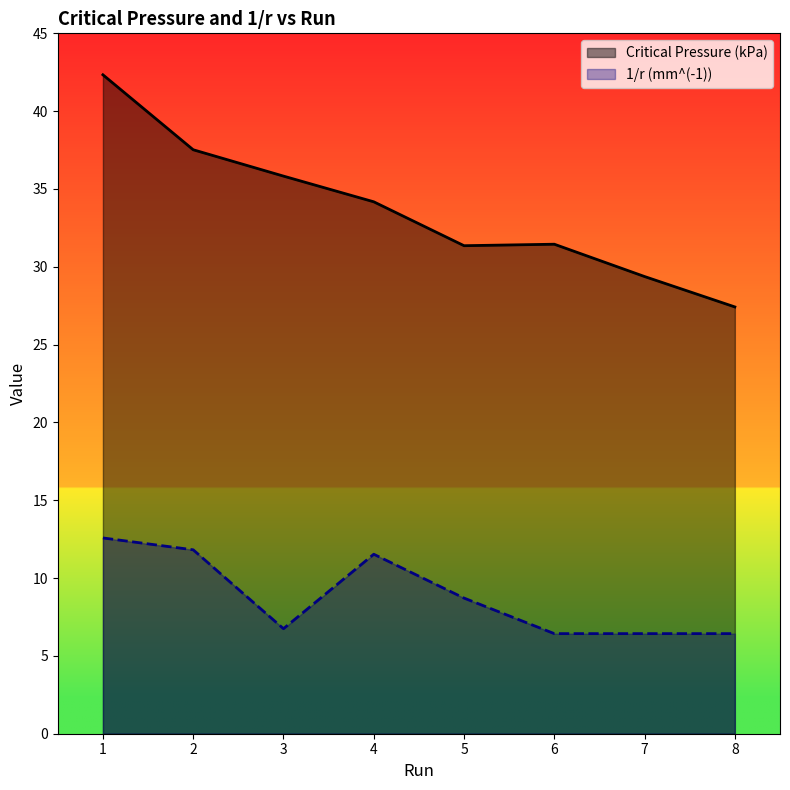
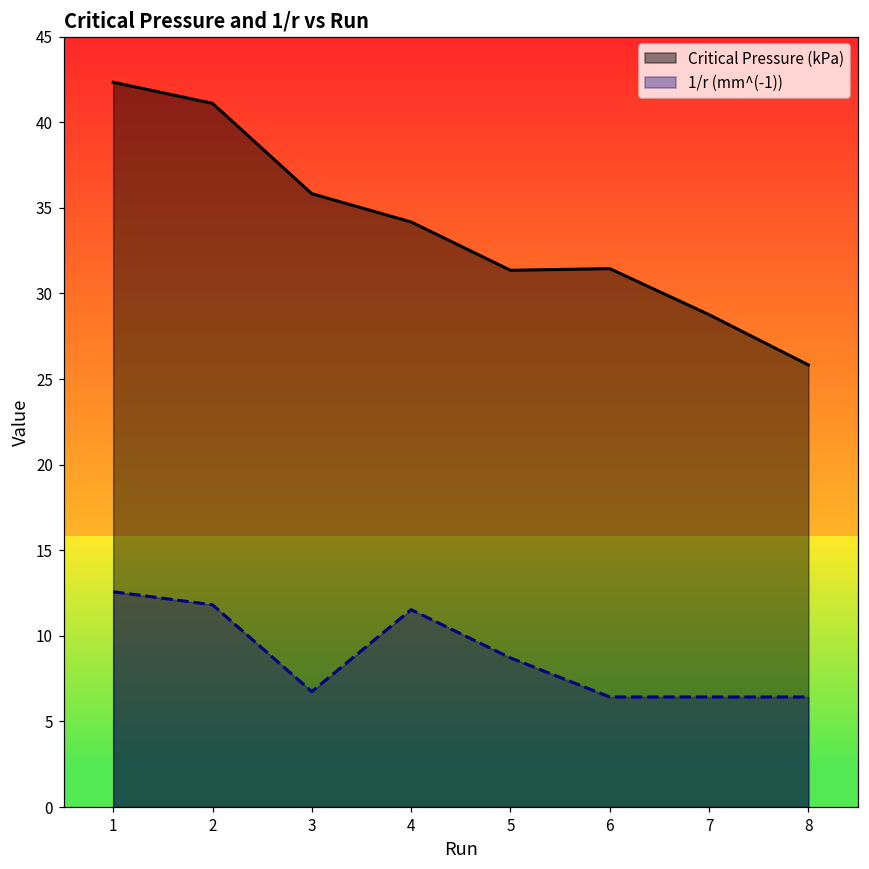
  {
    "Critical Pressure (kPa)": {
      "1": 42.3,
-     "2": 37.5,
+     "2": 41.1,
      "3": 35.8,
      "4": 34.2,
      "5": 31.4,
      "6": 31.5,
-     "7": 29.4,
-     "8": 27.4
+     "7": 28.8,
+     "8": 25.8
    },
    "1/r (mm^(-1))": {
      "1": 12.6,
      "2": 11.8,
      "3": 6.7,
      "4": 11.5,
      "5": 8.7,
      "6": 6.4,
      "7": 6.4,
      "8": 6.4
    }
  }
